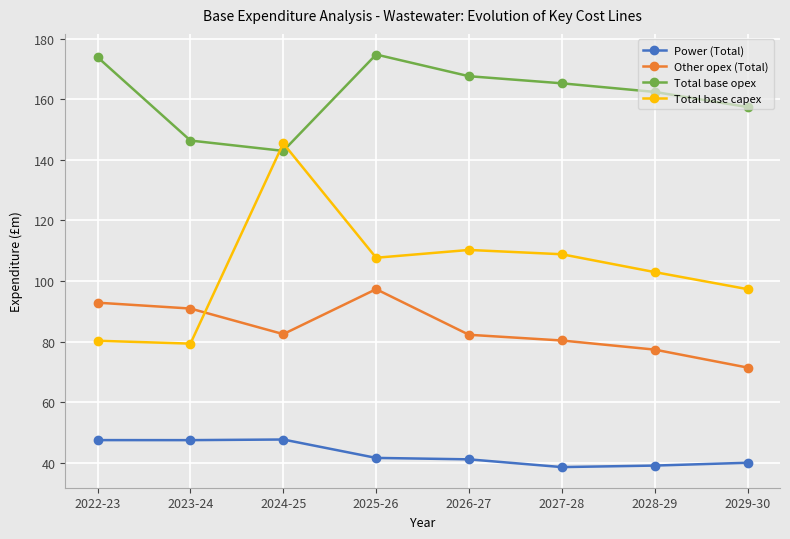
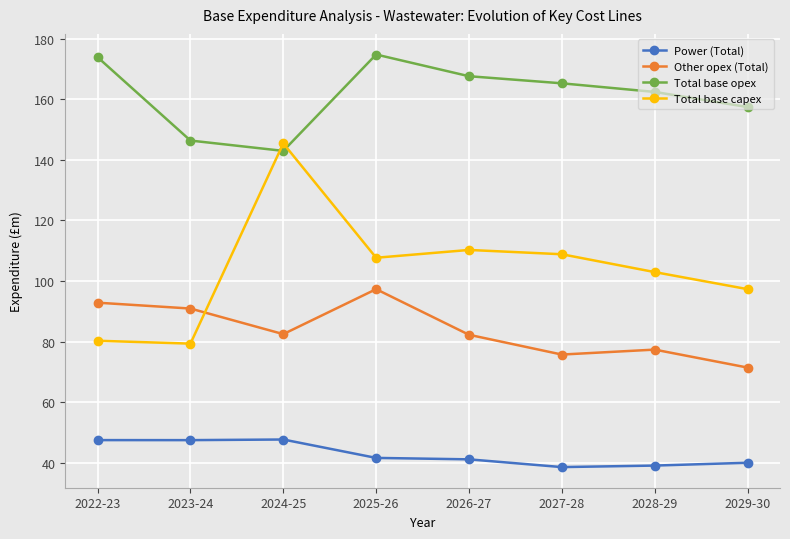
  {
    "Power (Total)": {
      "2022-23": 48,
      "2023-24": 48,
      "2024-25": 48,
      "2025-26": 42,
      "2026-27": 41,
      "2027-28": 39,
      "2028-29": 39,
      "2029-30": 40
    },
    "Other opex (Total)": {
      "2022-23": 93,
      "2023-24": 91,
      "2024-25": 83,
      "2025-26": 97,
      "2026-27": 82,
-     "2027-28": 80,
+     "2027-28": 76,
      "2028-29": 77,
      "2029-30": 71
    },
    "Total base opex": {
      "2022-23": 174,
      "2023-24": 146,
      "2024-25": 143,
      "2025-26": 175,
      "2026-27": 168,
      "2027-28": 165
    },
    "Total base capex": {
      "2022-23": 80,
      "2023-24": 79,
      "2024-25": 145,
      "2025-26": 108,
      "2026-27": 110,
      "2027-28": 109,
      "2028-29": 103,
      "2029-30": 97
    }
  }
